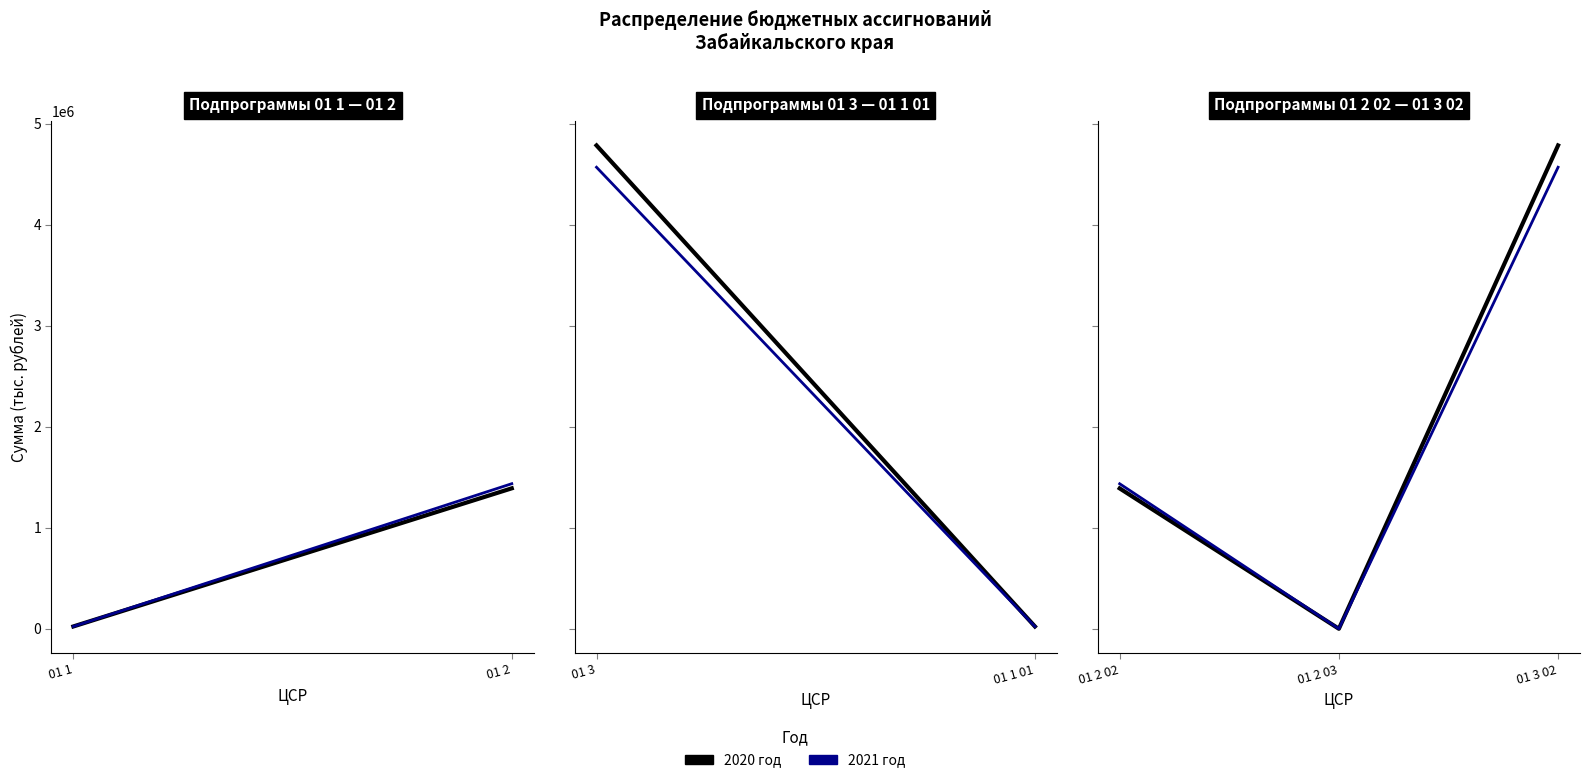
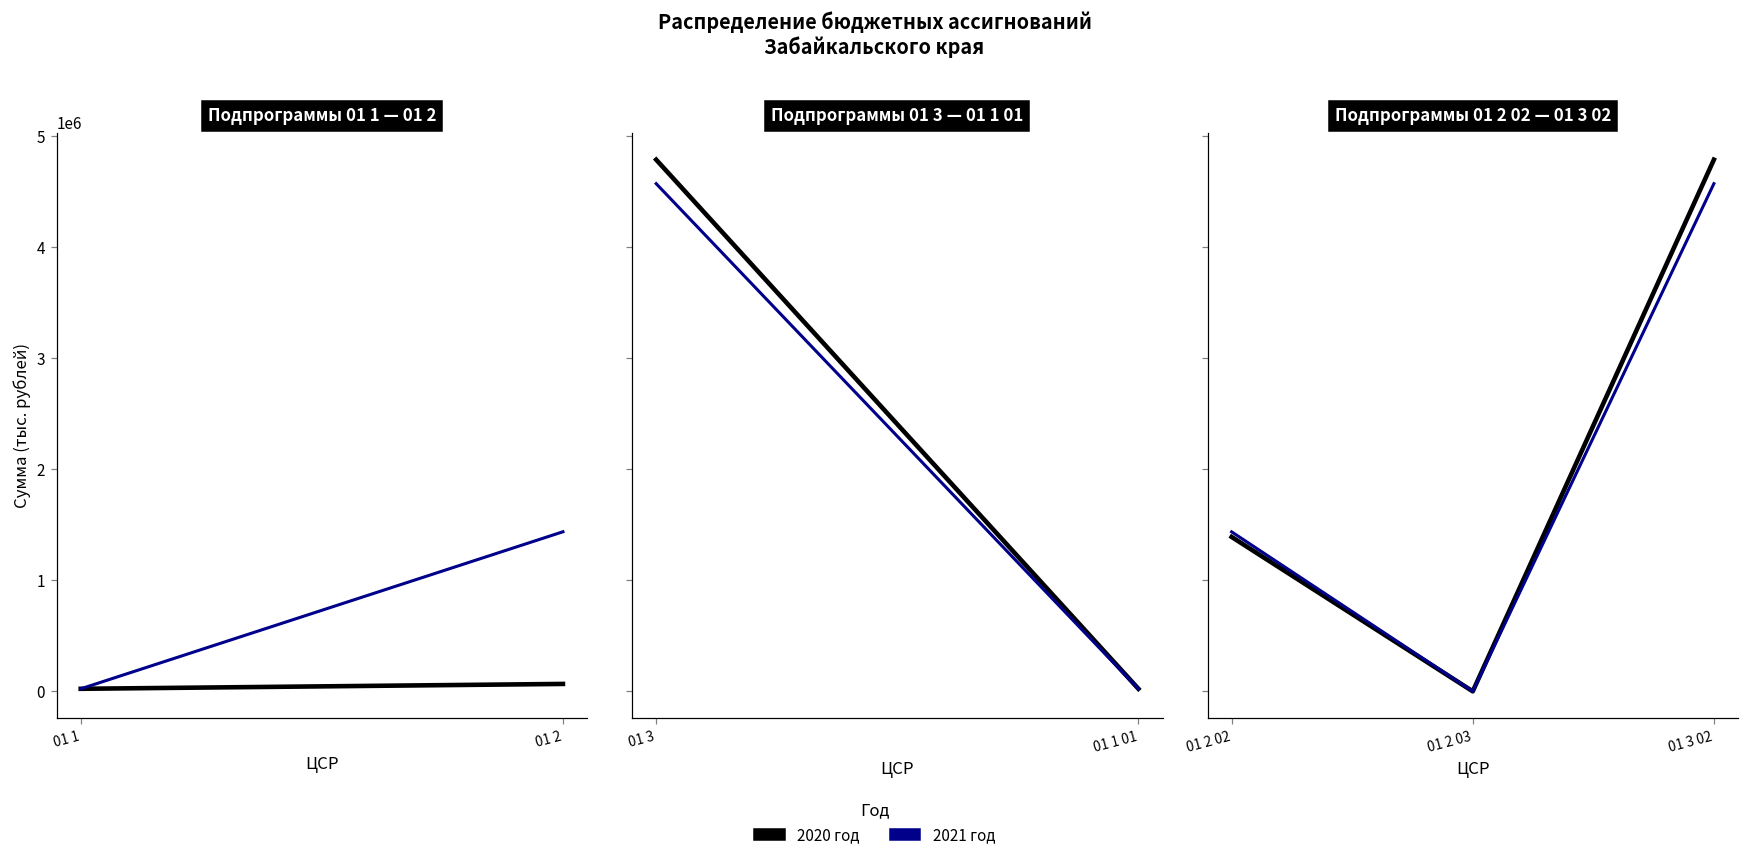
  {
    "Подпрограммы 01 1 — 01 2": {
      "2020 год": {
-       "01 2": 1390000
+       "01 2": 70000
      },
      "2021 год": {
        "01 2": 1440000
      }
    }
  }
